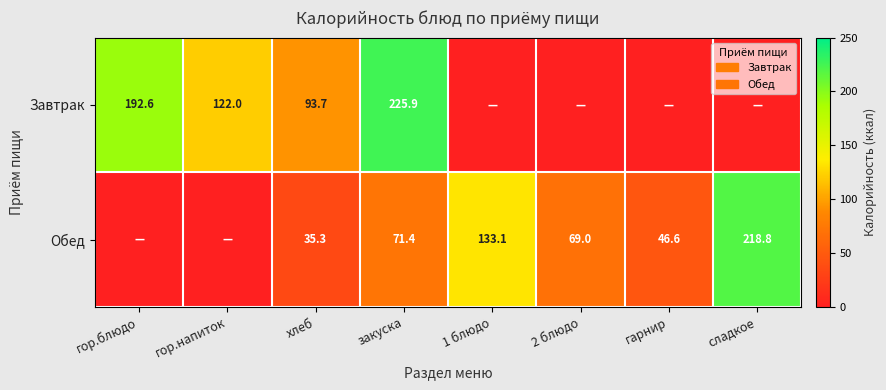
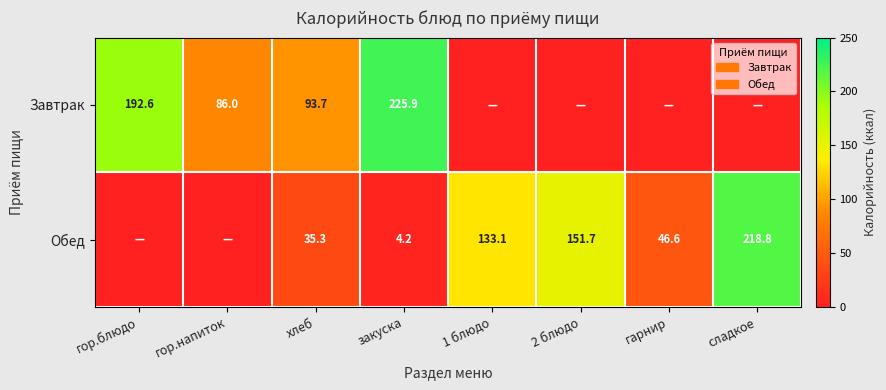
  {
    "Завтрак": {
      "гор.блюдо": 192.6,
-     "гор.напиток": 122.0,
+     "гор.напиток": 86.0,
      "хлеб": 93.7,
      "закуска": 225.9
    },
    "Обед": {
      "хлеб": 35.3,
-     "закуска": 71.4,
+     "закуска": 4.2,
      "1 блюдо": 133.1,
-     "2 блюдо": 69.0,
+     "2 блюдо": 151.7,
      "гарнир": 46.6,
      "сладкое": 218.8
    }
  }
